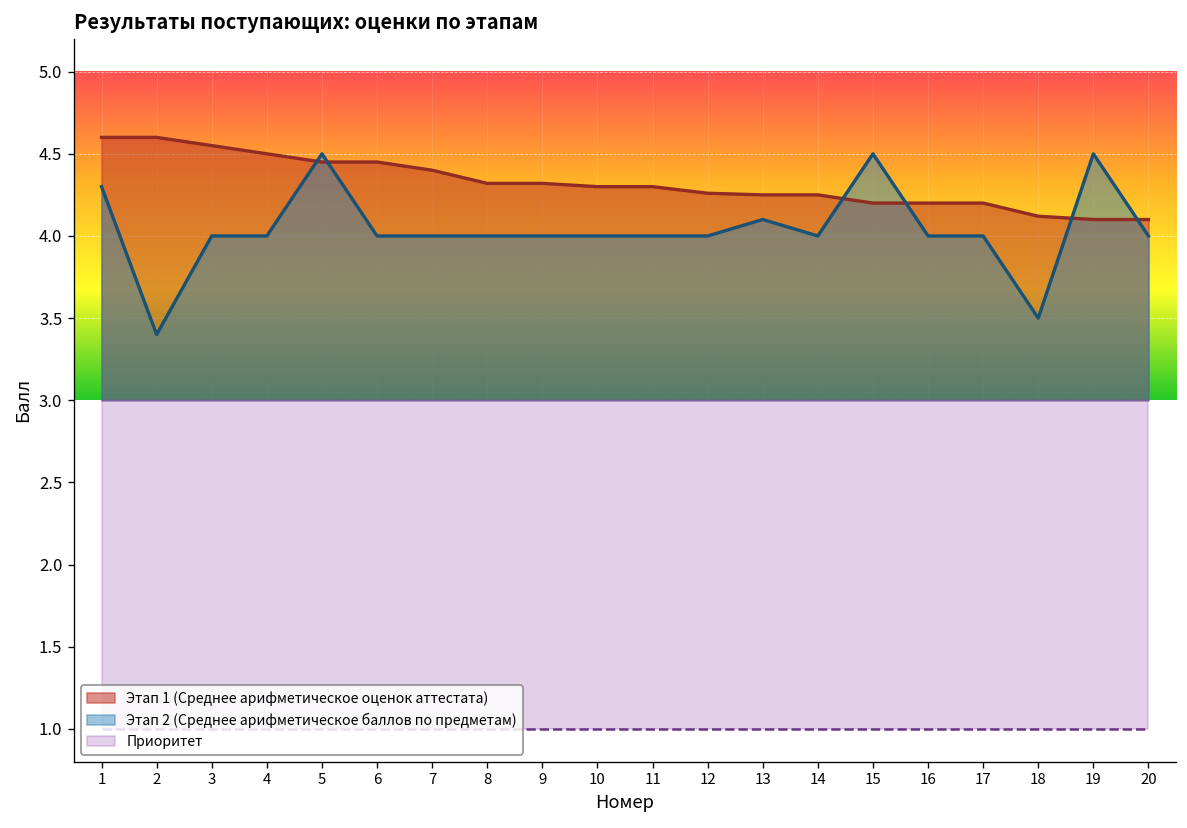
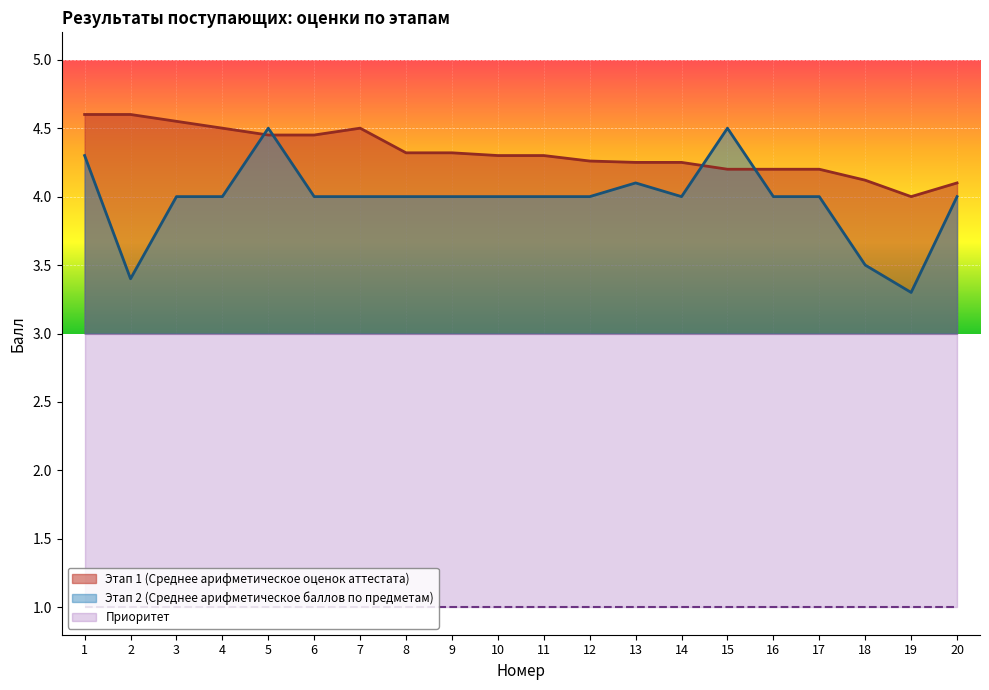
  {
    "Этап 1 (Среднее арифметическое оценок аттестата)": {
      "1": 4.6,
      "2": 4.6,
      "3": 4.55,
      "4": 4.5,
      "5": 4.45,
      "6": 4.45,
-     "7": 4.4,
+     "7": 4.5,
      "8": 4.32,
      "9": 4.32,
      "10": 4.3,
      "11": 4.3,
      "12": 4.26,
      "13": 4.25,
      "14": 4.25,
      "15": 4.2,
      "16": 4.2,
      "17": 4.2,
      "18": 4.12,
-     "19": 4.1,
+     "19": 4.0,
      "20": 4.1
    },
    "Этап 2 (Среднее арифметическое баллов по предметам)": {
      "1": 4.3,
      "2": 3.4,
      "3": 4.0,
      "4": 4.0,
      "5": 4.5,
      "6": 4.0,
      "7": 4.0,
      "8": 4.0,
      "9": 4.0,
      "10": 4.0,
      "11": 4.0,
      "12": 4.0,
      "13": 4.1,
      "14": 4.0,
      "15": 4.5,
      "16": 4.0,
      "17": 4.0,
      "18": 3.5,
-     "19": 4.5,
+     "19": 3.3,
      "20": 4.0
    }
  }
